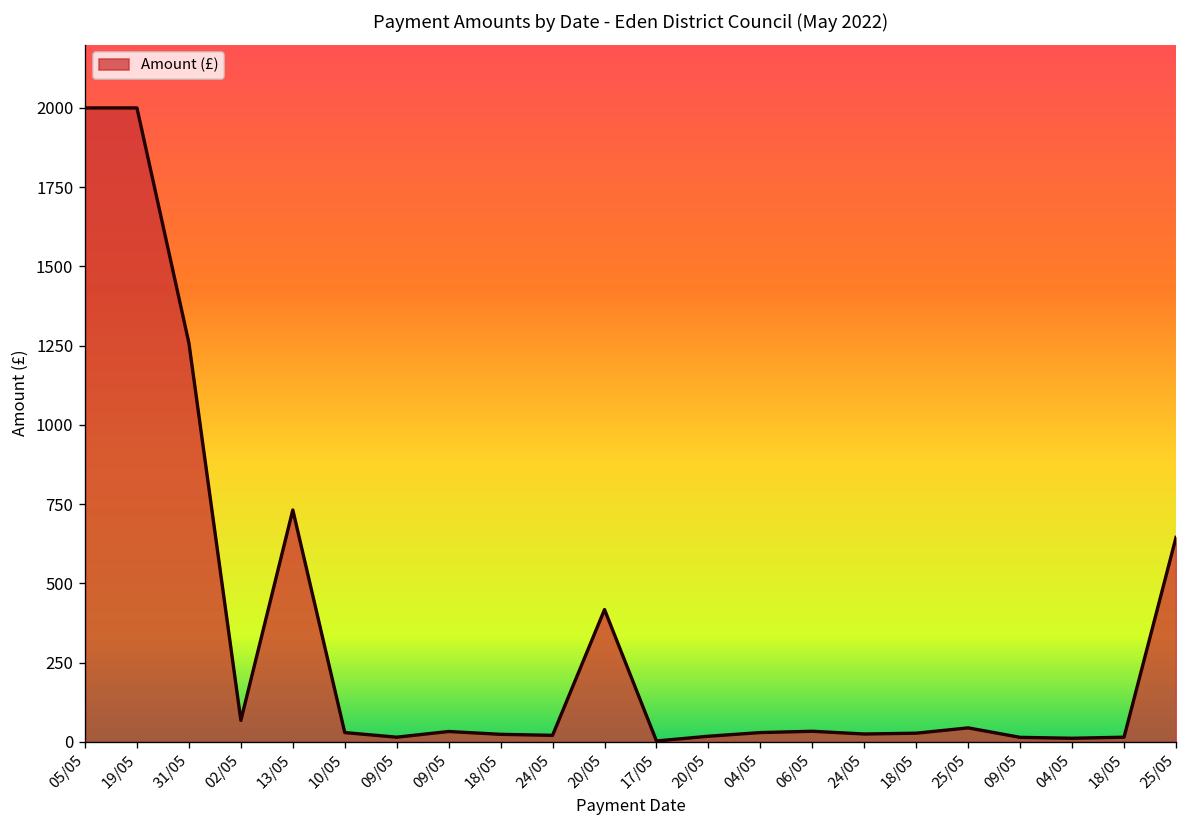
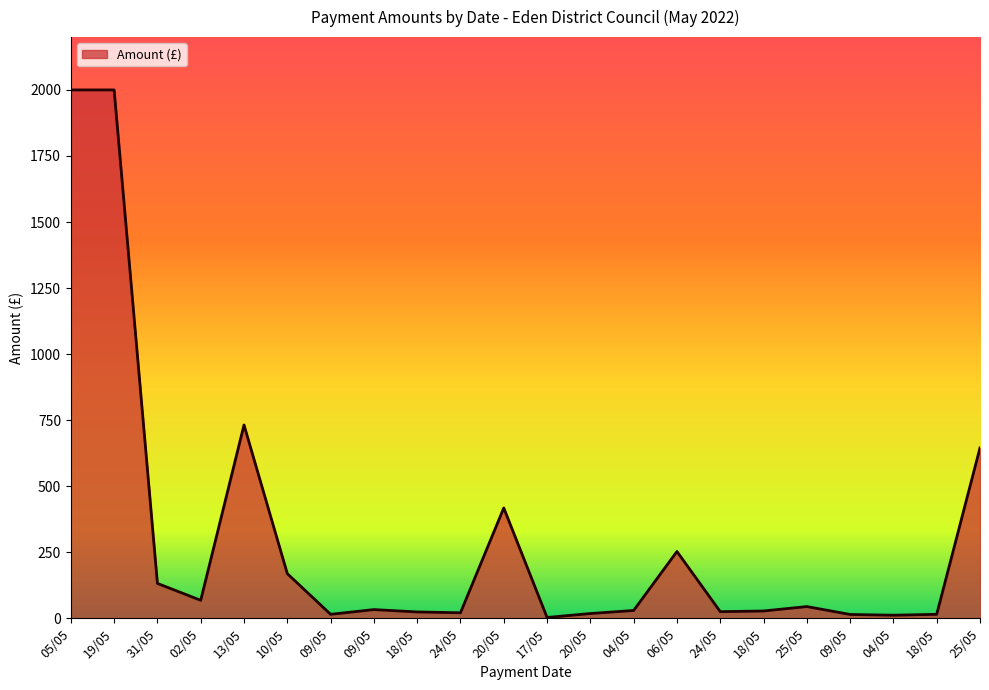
  {
    "05/05": 2000,
    "19/05": 2000,
-   "31/05": 1260,
+   "31/05": 130,
    "02/05": 70,
    "13/05": 730,
-   "10/05": 30,
+   "10/05": 170,
    "17/05": 0,
-   "06/05": 30
+   "06/05": 250
  }
